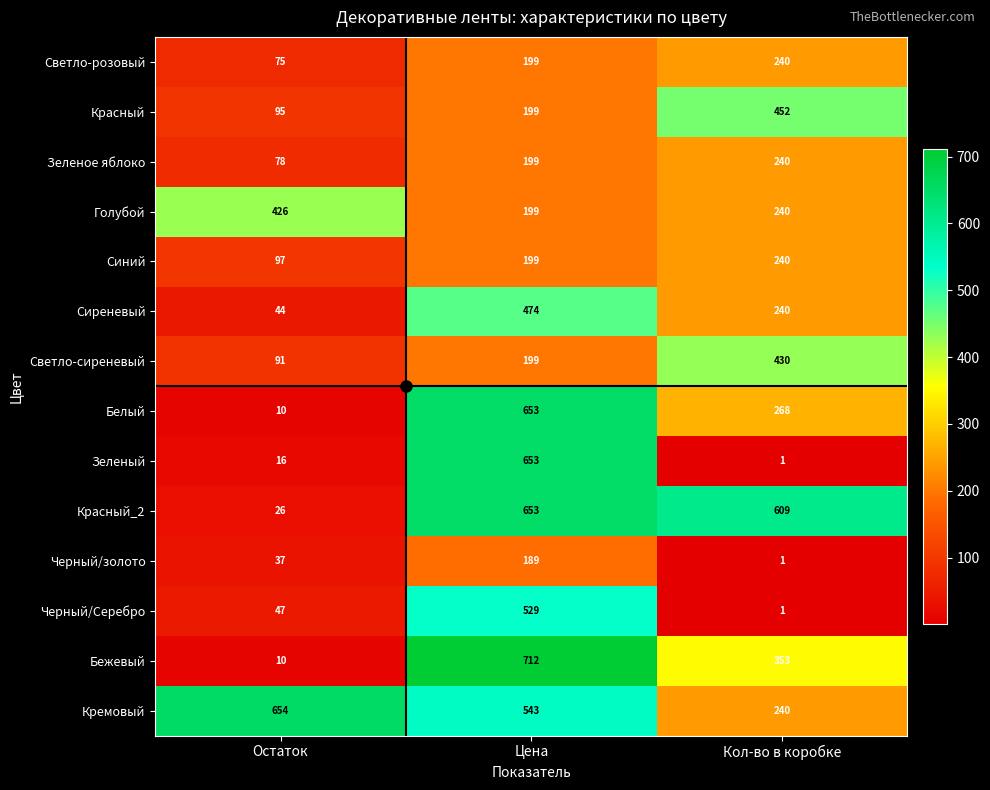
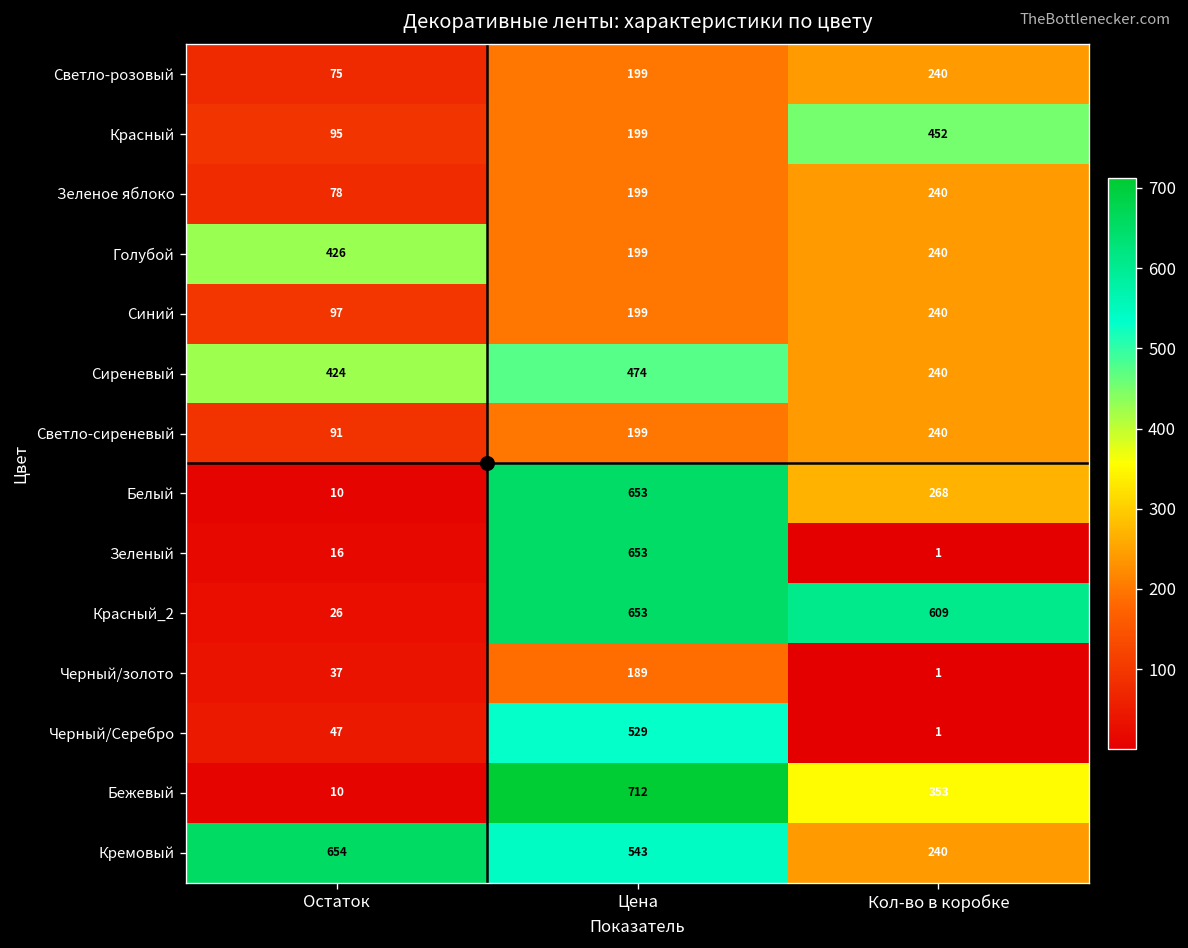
  {
    "Светло-розовый": {
      "Остаток": 75,
      "Цена": 199,
      "Кол-во в коробке": 240
    },
    "Красный": {
      "Остаток": 95,
      "Цена": 199,
      "Кол-во в коробке": 452
    },
    "Зеленое яблоко": {
      "Остаток": 78,
      "Цена": 199,
      "Кол-во в коробке": 240
    },
    "Голубой": {
      "Остаток": 426,
      "Цена": 199,
      "Кол-во в коробке": 240
    },
    "Синий": {
      "Остаток": 97,
      "Цена": 199,
      "Кол-во в коробке": 240
    },
    "Сиреневый": {
-     "Остаток": 44,
+     "Остаток": 424,
      "Цена": 474,
      "Кол-во в коробке": 240
    },
    "Светло-сиреневый": {
      "Остаток": 91,
      "Цена": 199,
-     "Кол-во в коробке": 430
+     "Кол-во в коробке": 240
    },
    "Белый": {
      "Остаток": 10,
      "Цена": 653,
      "Кол-во в коробке": 268
    },
    "Зеленый": {
      "Остаток": 16,
      "Цена": 653,
      "Кол-во в коробке": 1
    },
    "Красный_2": {
      "Остаток": 26,
      "Цена": 653,
      "Кол-во в коробке": 609
    },
    "Черный/золото": {
      "Остаток": 37,
      "Цена": 189,
      "Кол-во в коробке": 1
    },
    "Черный/Серебро": {
      "Остаток": 47,
      "Цена": 529,
      "Кол-во в коробке": 1
    },
    "Бежевый": {
      "Остаток": 10,
      "Цена": 712,
      "Кол-во в коробке": 353
    },
    "Кремовый": {
      "Остаток": 654,
      "Цена": 543,
      "Кол-во в коробке": 240
    }
  }
